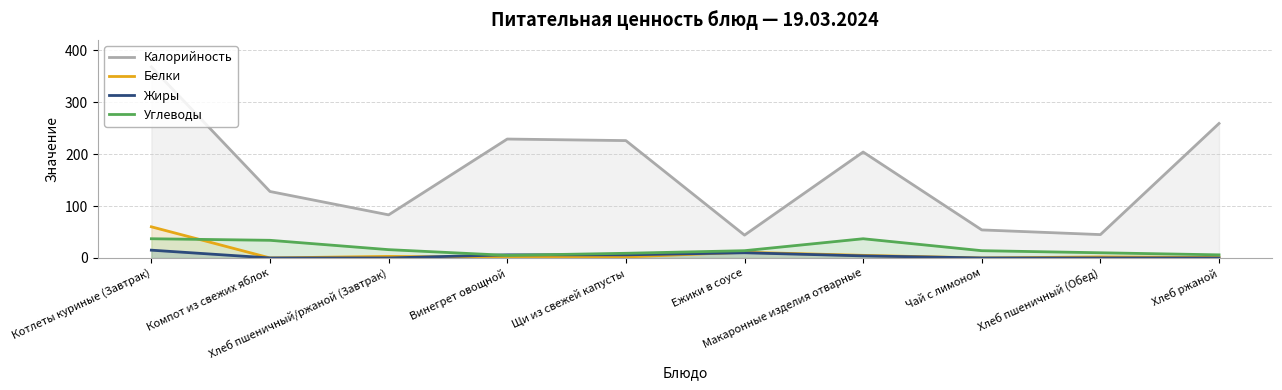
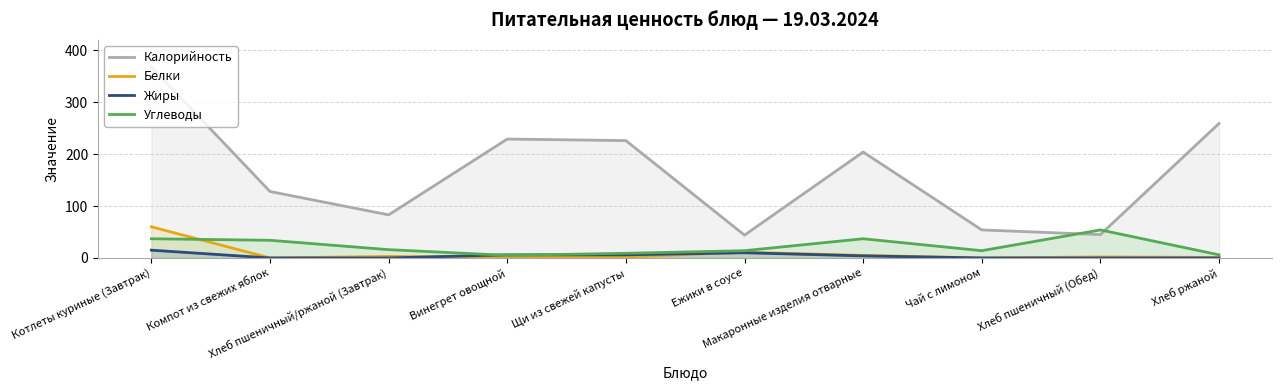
  {
    "Калорийность": {
      "Компот из свежих яблок": 130,
      "Хлеб пшеничный/ржаной (Завтрак)": 80,
      "Винегрет овощной": 230,
      "Щи из свежей капусты": 230,
      "Ежики в соусе": 40,
      "Макаронные изделия отварные": 200,
      "Чай с лимоном": 50,
      "Хлеб пшеничный (Обед)": 50,
      "Хлеб ржаной": 260
    },
    "Белки": {
      "Котлеты куриные (Завтрак)": 60
    },
    "Жиры": {
      "Котлеты куриные (Завтрак)": 20
    },
    "Углеводы": {
      "Котлеты куриные (Завтрак)": 40,
      "Компот из свежих яблок": 30,
      "Хлеб пшеничный/ржаной (Завтрак)": 20,
      "Макаронные изделия отварные": 40,
      "Чай с лимоном": 10,
-     "Хлеб пшеничный (Обед)": 10,
+     "Хлеб пшеничный (Обед)": 50,
      "Хлеб ржаной": 10
    }
  }
